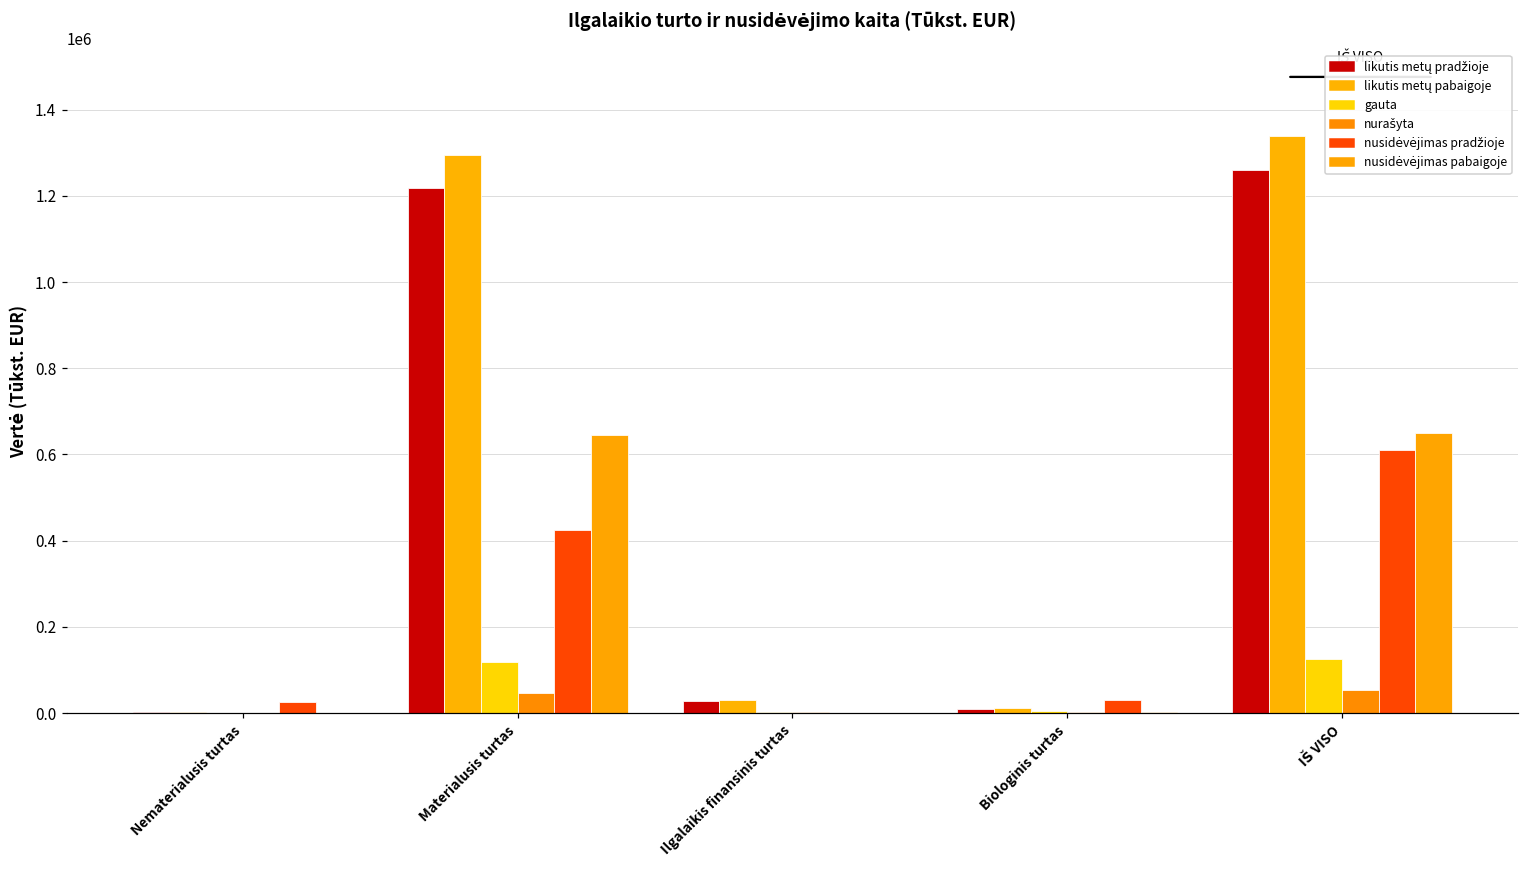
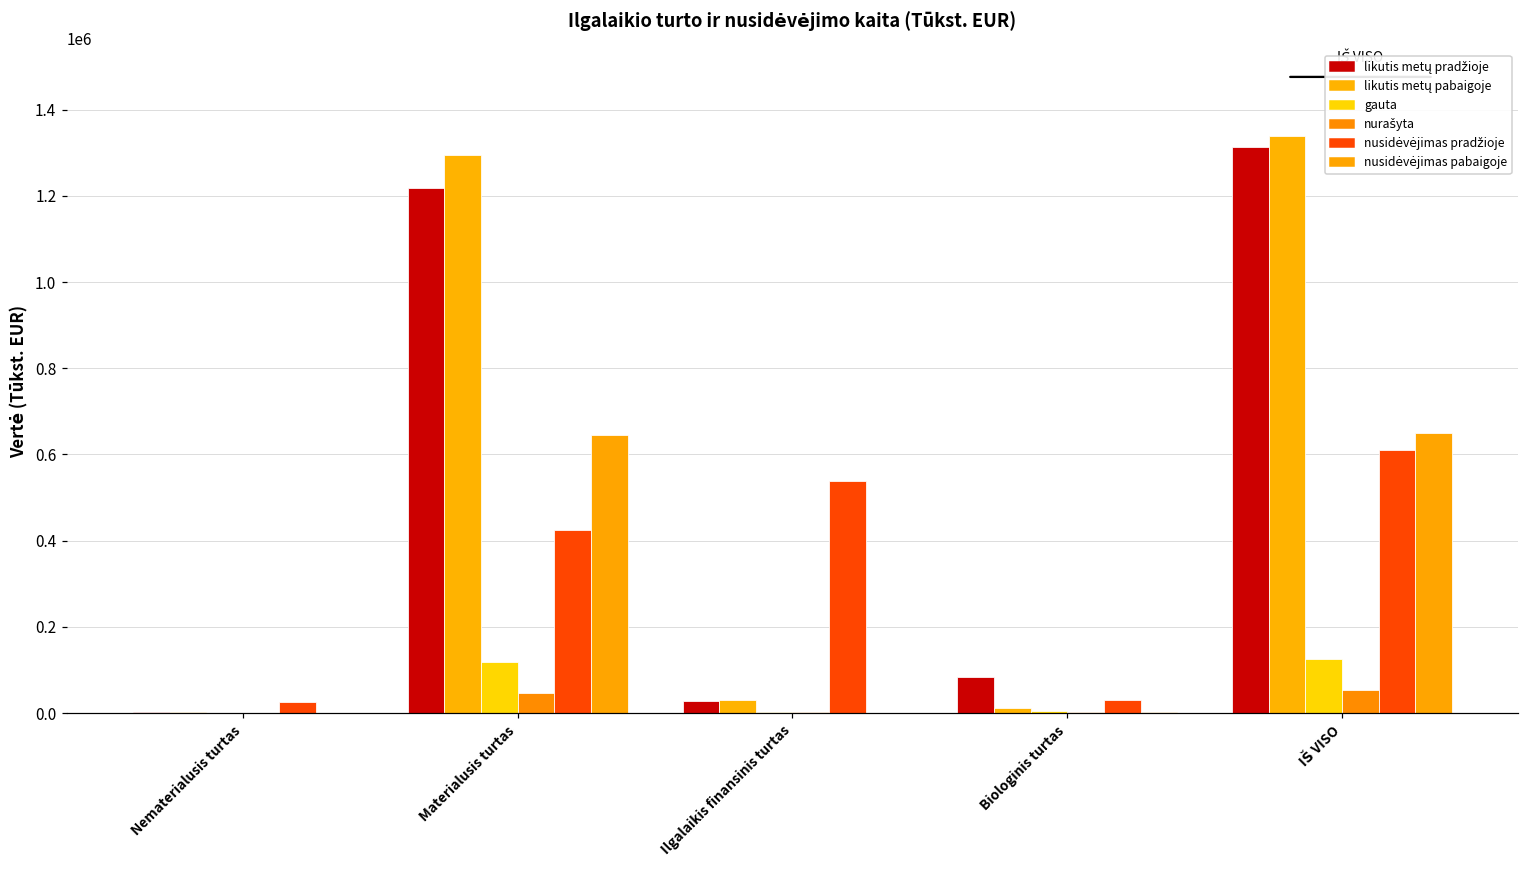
  {
    "likutis metų pradžioje": {
      "Materialusis turtas": 1220000,
      "Ilgalaikis finansinis turtas": 30000,
-     "Biologinis turtas": 10000,
-     "IŠ VISO": 1260000
+     "Biologinis turtas": 80000,
+     "IŠ VISO": 1310000
    },
    "nusidėvėjimas pradžioje": {
      "Nematerialusis turtas": 20000,
      "Materialusis turtas": 430000,
-     "Ilgalaikis finansinis turtas": 0,
+     "Ilgalaikis finansinis turtas": 540000,
      "Biologinis turtas": 30000,
      "IŠ VISO": 610000
    }
  }
